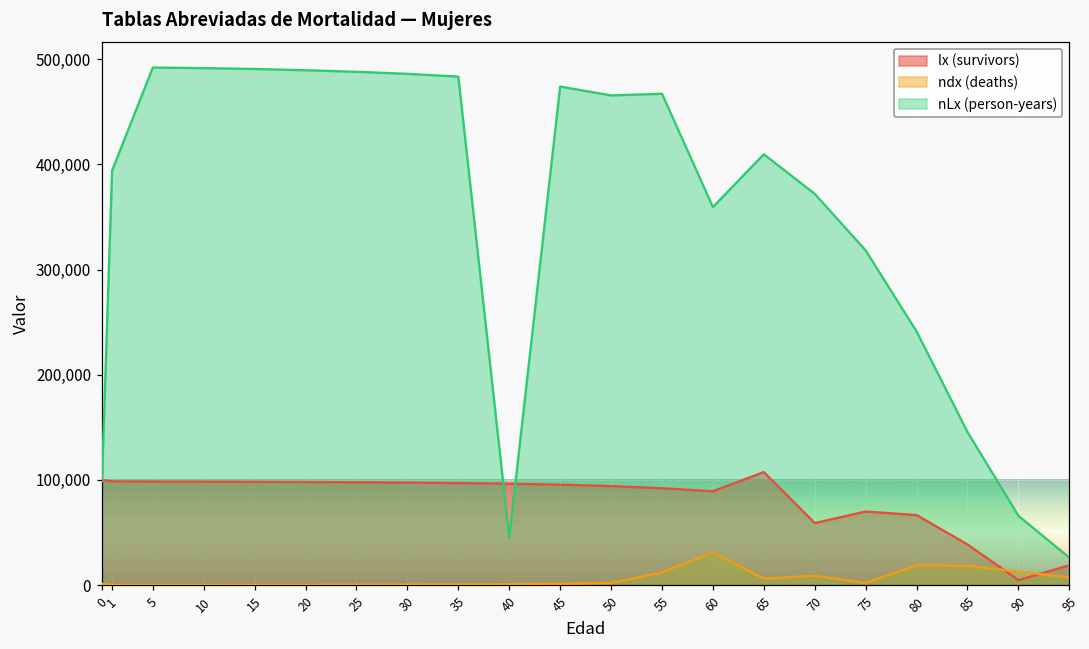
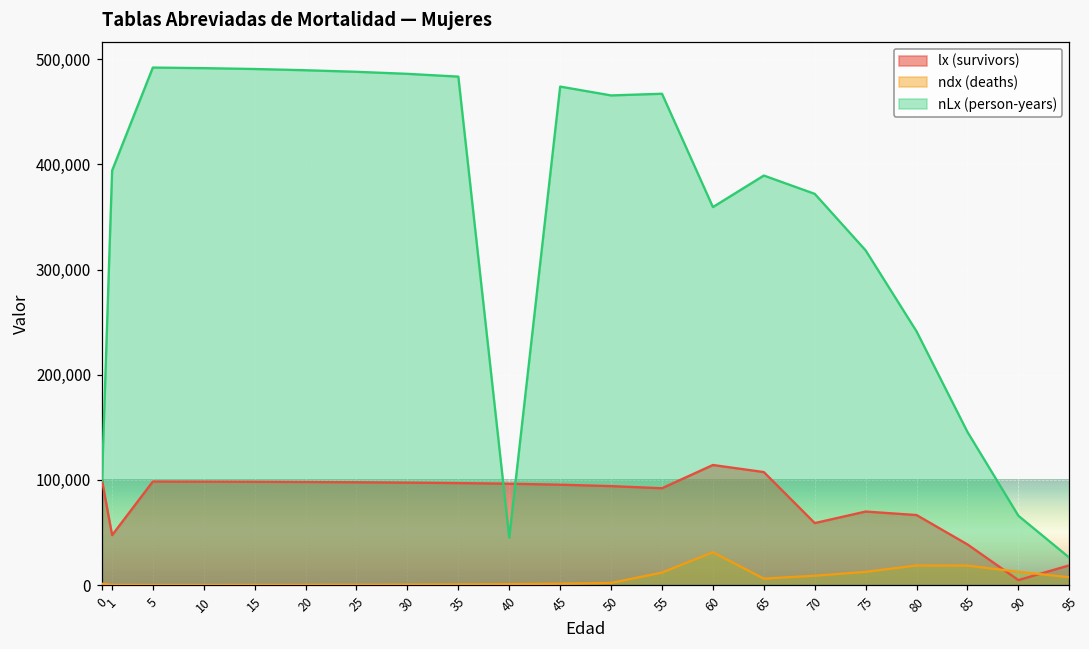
  {
    "lx (survivors)": {
-     "1": "100,000",
+     "1": "50,000",
      "5": "100,000",
      "10": "100,000",
      "15": "100,000",
      "20": "100,000",
      "25": "100,000",
      "30": "100,000",
      "35": "100,000",
      "40": "100,000",
      "45": "100,000",
      "50": "90,000",
      "55": "90,000",
-     "60": "90,000",
+     "60": "110,000",
      "65": "110,000",
      "70": "60,000",
      "75": "70,000",
      "80": "70,000",
      "85": "40,000",
      "90": "0",
      "95": "20,000"
    },
    "ndx (deaths)": {
      "0": "0",
      "1": "0",
      "5": "0",
      "10": "0",
      "15": "0",
      "20": "0",
      "25": "0",
      "30": "0",
      "35": "0",
      "40": "0",
      "45": "0",
      "50": "0",
      "55": "10,000",
      "60": "30,000",
      "65": "10,000",
      "70": "10,000",
-     "75": "0",
+     "75": "10,000",
      "80": "20,000",
      "85": "20,000",
      "90": "10,000",
      "95": "10,000"
    },
    "nLx (person-years)": {
      "1": "390,000",
      "5": "490,000",
      "10": "490,000",
      "15": "490,000",
      "20": "490,000",
      "25": "490,000",
      "30": "490,000",
      "35": "480,000",
      "40": "50,000",
      "45": "470,000",
      "50": "470,000",
      "55": "470,000",
      "60": "360,000",
-     "65": "410,000",
+     "65": "390,000",
      "70": "370,000",
      "75": "320,000",
      "80": "240,000",
      "85": "150,000",
      "90": "70,000",
      "95": "30,000"
    }
  }
